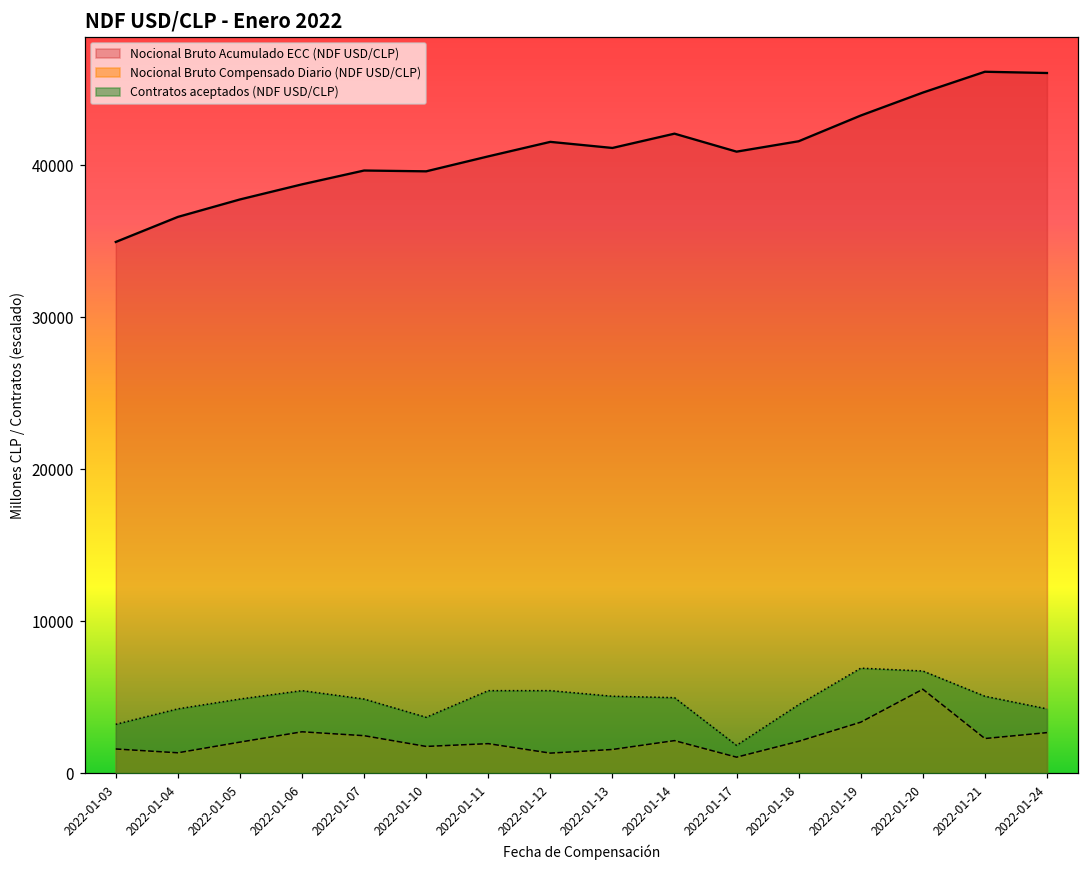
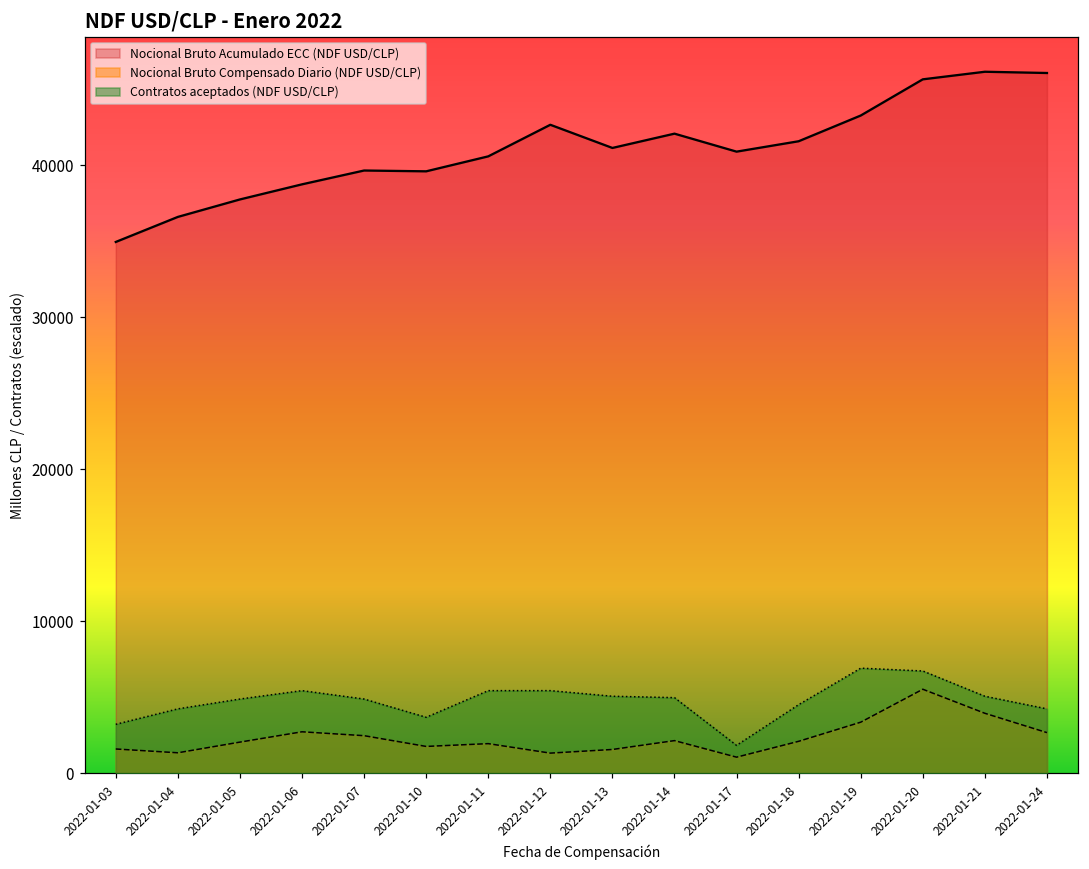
  {
    "Nocional Bruto Acumulado ECC (NDF USD/CLP)": {
      "2022-01-03": 35000,
      "2022-01-04": 36600,
      "2022-01-05": 37800,
      "2022-01-06": 38800,
      "2022-01-07": 39700,
      "2022-01-10": 39600,
      "2022-01-11": 40600,
-     "2022-01-12": 41500,
+     "2022-01-12": 42700,
      "2022-01-13": 41100,
      "2022-01-14": 42100,
      "2022-01-17": 40900,
      "2022-01-18": 41600,
      "2022-01-19": 43300,
-     "2022-01-20": 44800,
+     "2022-01-20": 45700,
      "2022-01-21": 46200,
      "2022-01-24": 46100
    },
    "Nocional Bruto Compensado Diario (NDF USD/CLP)": {
      "2022-01-03": 1600,
      "2022-01-04": 1400,
      "2022-01-05": 2100,
      "2022-01-06": 2700,
      "2022-01-07": 2500,
      "2022-01-10": 1800,
      "2022-01-11": 2000,
      "2022-01-12": 1300,
      "2022-01-13": 1600,
      "2022-01-14": 2200,
      "2022-01-17": 1100,
      "2022-01-18": 2100,
      "2022-01-19": 3400,
      "2022-01-20": 5500,
-     "2022-01-21": 2300,
+     "2022-01-21": 4000,
      "2022-01-24": 2700
    },
    "Contratos aceptados (NDF USD/CLP)": {
      "2022-01-03": 3200,
      "2022-01-04": 4200,
      "2022-01-05": 4900,
      "2022-01-06": 5400,
      "2022-01-07": 4900,
      "2022-01-10": 3700,
      "2022-01-11": 5400,
      "2022-01-12": 5400,
      "2022-01-13": 5100,
      "2022-01-14": 5000,
      "2022-01-17": 1800,
      "2022-01-18": 4500,
      "2022-01-19": 6900,
      "2022-01-20": 6700,
      "2022-01-21": 5100,
      "2022-01-24": 4200
    }
  }
